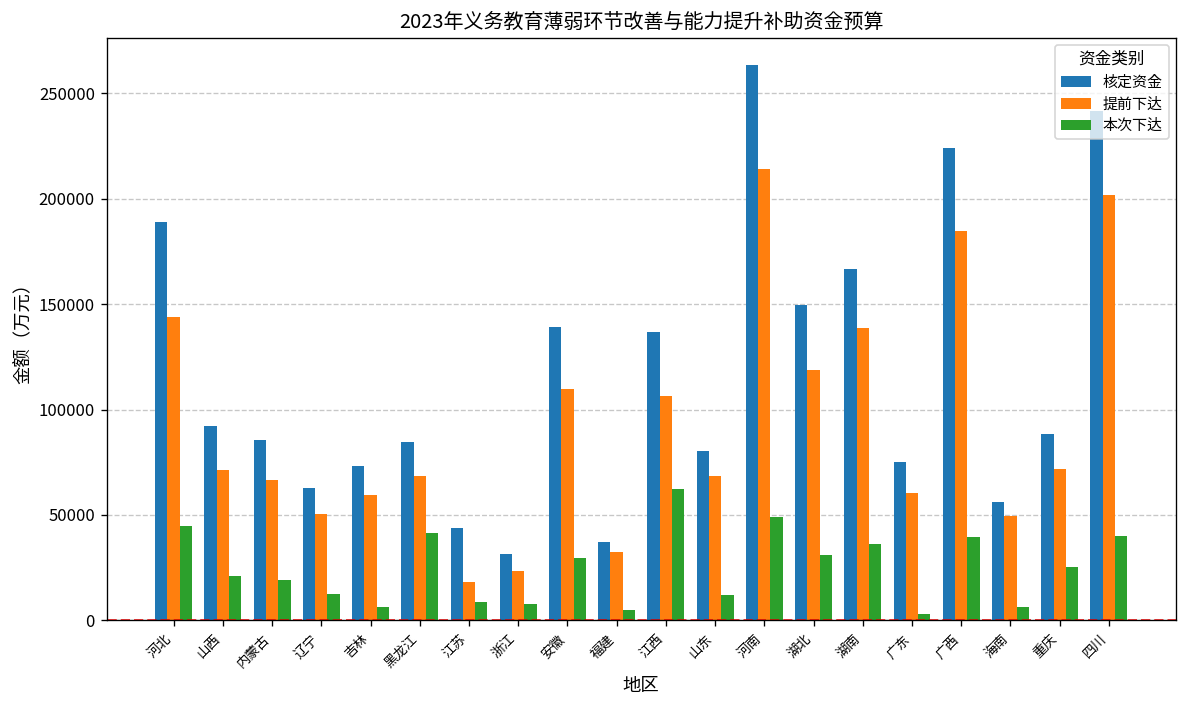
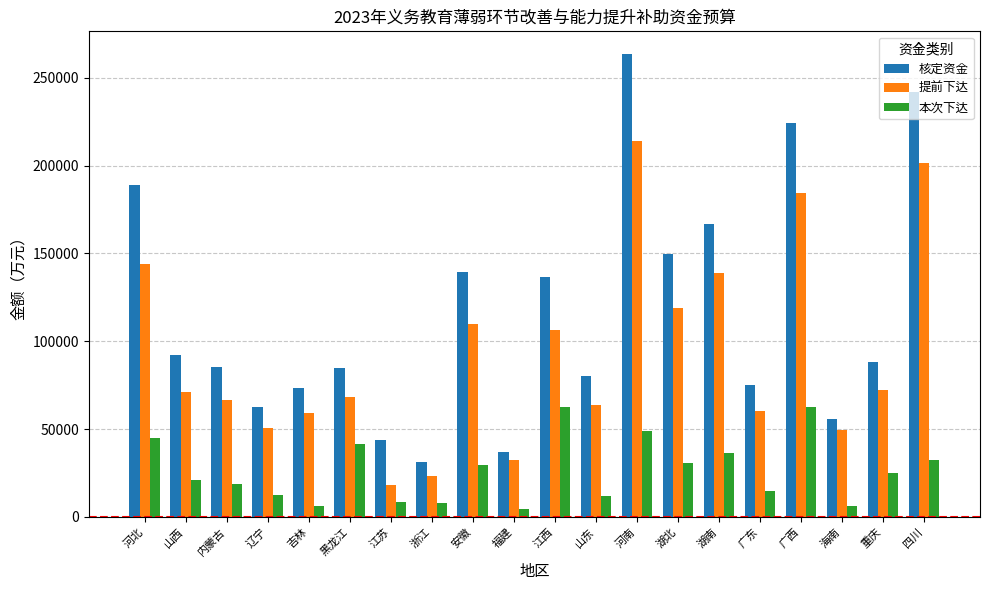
  {
    "核定资金": {
      "河北": 189000,
      "山西": 92000,
      "内蒙古": 86000,
      "辽宁": 63000,
      "吉林": 73000,
      "黑龙江": 85000,
      "江苏": 44000,
      "浙江": 31000,
      "安徽": 139000,
      "福建": 37000,
      "江西": 137000,
      "山东": 80000,
      "河南": 263000,
      "湖北": 150000,
      "湖南": 167000,
      "广东": 75000,
      "广西": 224000,
      "海南": 56000,
      "重庆": 88000
    },
    "提前下达": {
      "河北": 144000,
      "山西": 71000,
      "内蒙古": 67000,
      "辽宁": 50000,
      "吉林": 59000,
      "黑龙江": 68000,
      "江苏": 18000,
      "浙江": 23000,
      "安徽": 110000,
      "福建": 32000,
      "江西": 106000,
-     "山东": 68000,
+     "山东": 64000,
      "河南": 214000,
      "湖北": 119000,
      "湖南": 139000,
      "广东": 60000,
      "广西": 185000,
      "海南": 50000,
      "重庆": 72000,
      "四川": 202000
    },
    "本次下达": {
      "河北": 45000,
      "山西": 21000,
      "内蒙古": 19000,
      "辽宁": 12000,
      "吉林": 6000,
      "黑龙江": 42000,
      "江苏": 9000,
      "浙江": 8000,
      "安徽": 30000,
      "福建": 5000,
      "江西": 62000,
      "山东": 12000,
      "河南": 49000,
      "湖北": 31000,
      "湖南": 36000,
-     "广东": 3000,
-     "广西": 40000,
+     "广东": 15000,
+     "广西": 63000,
      "海南": 7000,
      "重庆": 25000,
-     "四川": 40000
+     "四川": 32000
    }
  }
